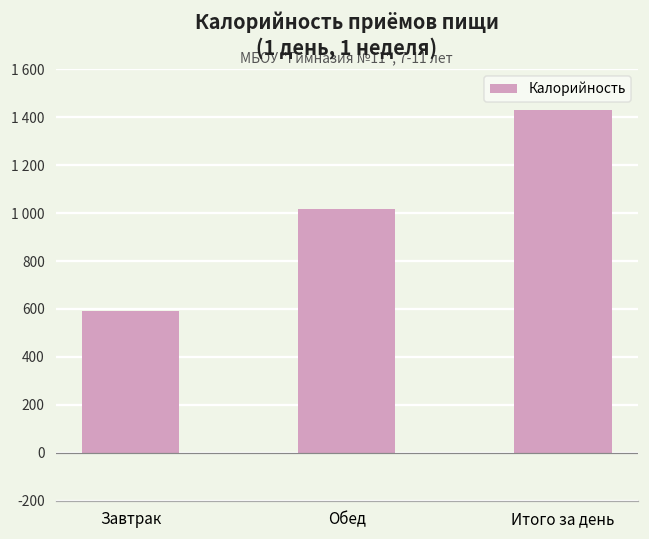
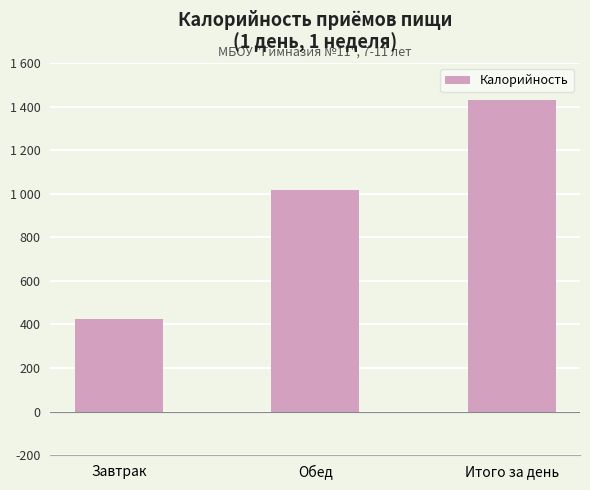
  {
-   "Завтрак": 590,
+   "Завтрак": 420,
    "Обед": 1020,
    "Итого за день": 1430
  }
